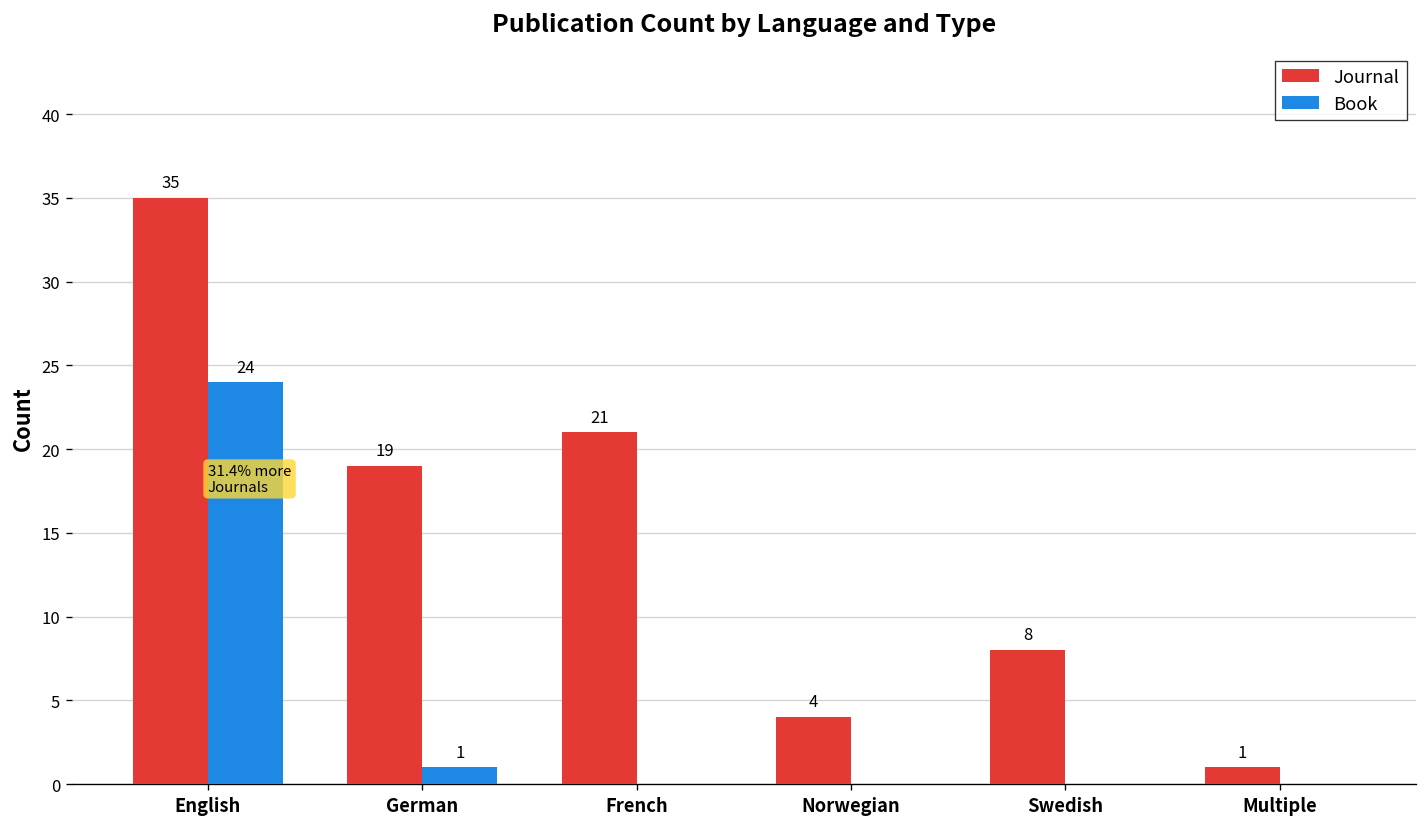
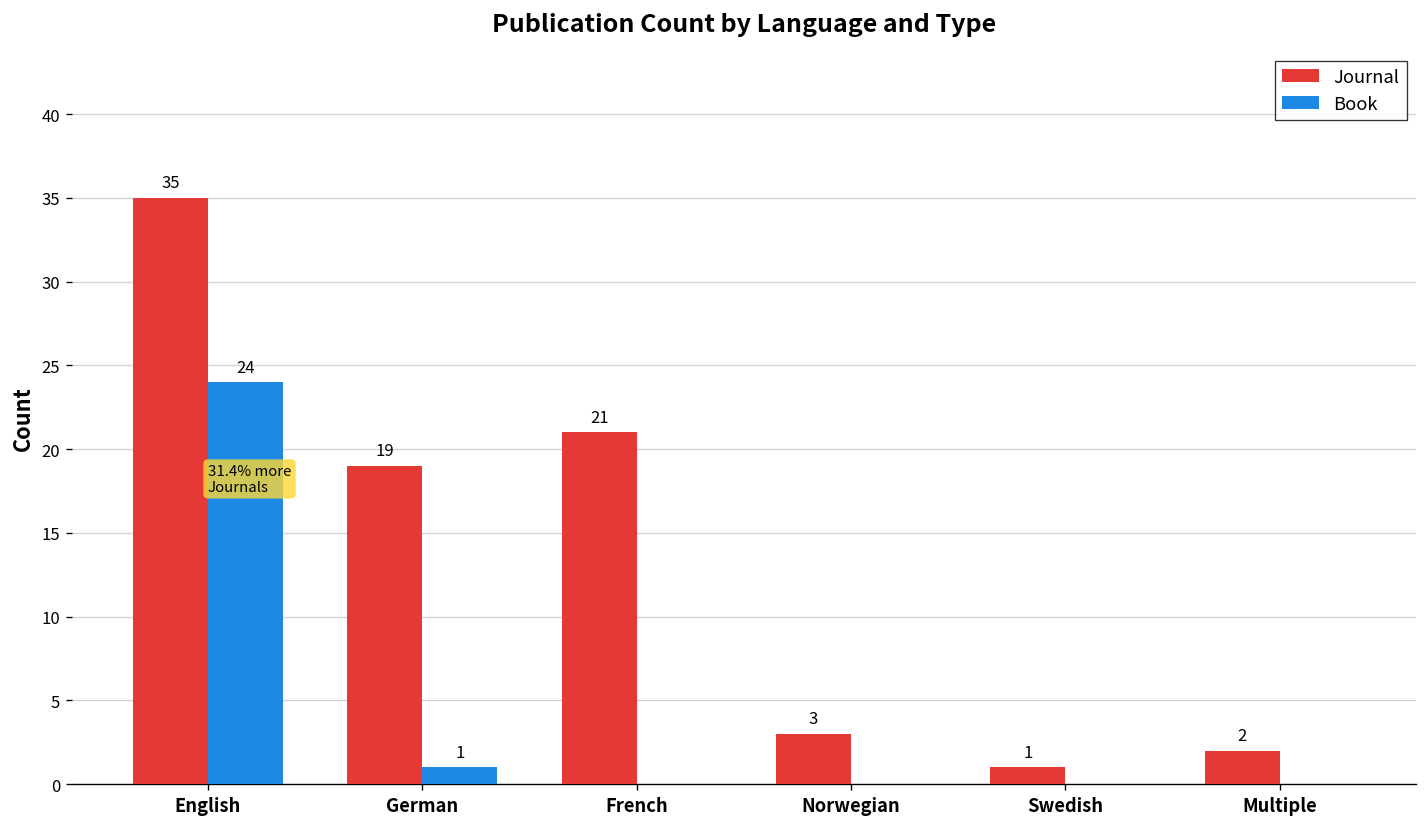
  {
    "Journal": {
      "English": 35,
      "German": 19,
      "French": 21,
-     "Norwegian": 4,
-     "Swedish": 8,
-     "Multiple": 1
+     "Norwegian": 3,
+     "Swedish": 1,
+     "Multiple": 2
    },
    "Book": {
      "English": 24,
      "German": 1
    }
  }
